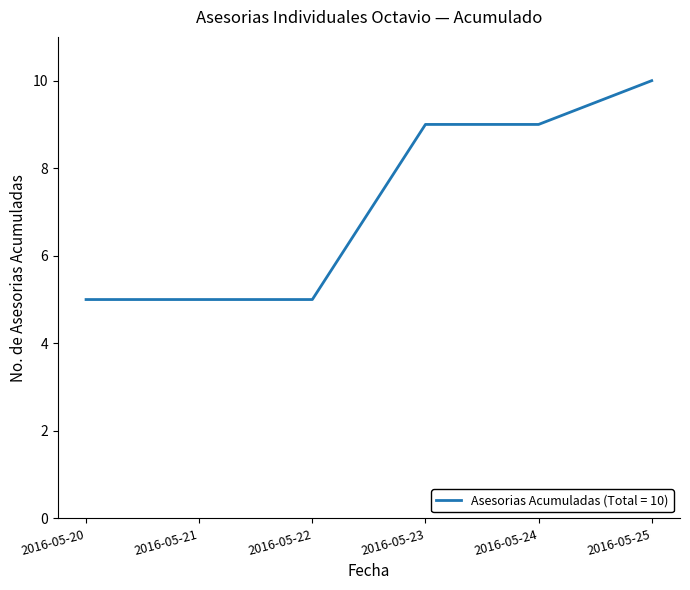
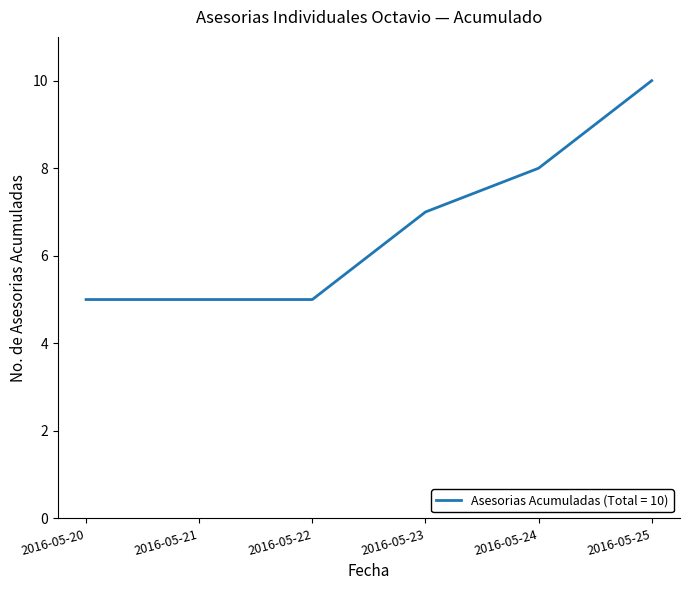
  {
    "2016-05-20": 5,
    "2016-05-21": 5,
    "2016-05-22": 5,
-   "2016-05-23": 9,
-   "2016-05-24": 9,
+   "2016-05-23": 7,
+   "2016-05-24": 8,
    "2016-05-25": 10
  }
